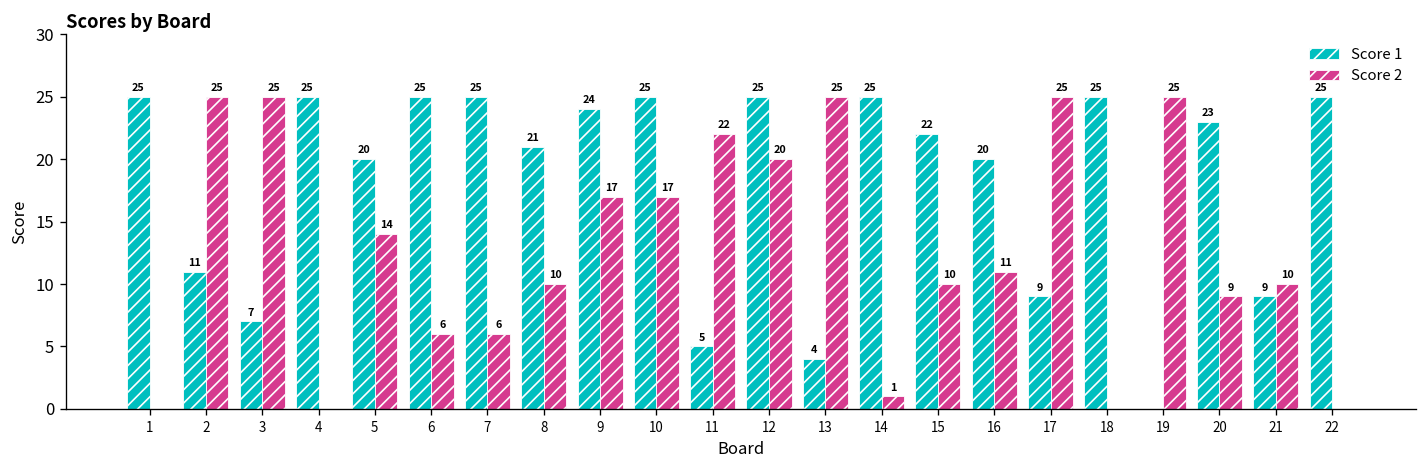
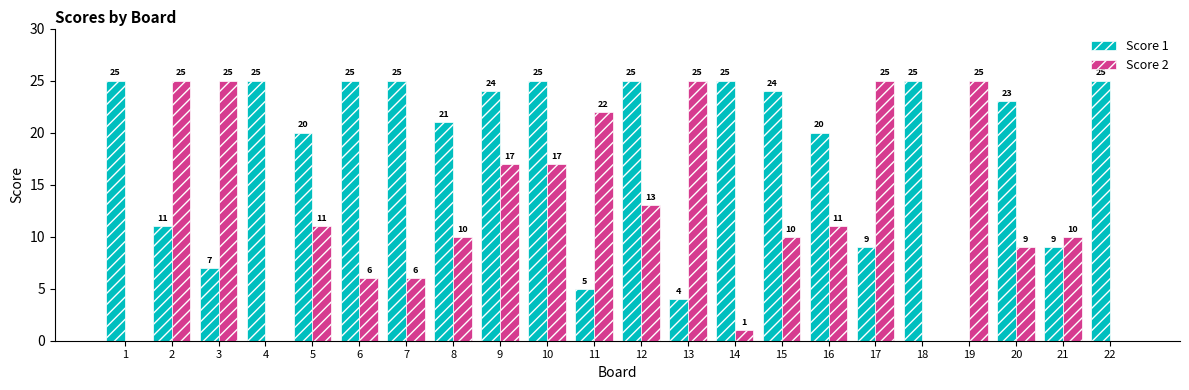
  {
    "Score 1": {
      "1": 25,
      "2": 11,
      "3": 7,
      "4": 25,
      "5": 20,
      "6": 25,
      "7": 25,
      "8": 21,
      "9": 24,
      "10": 25,
      "11": 5,
      "12": 25,
      "13": 4,
      "14": 25,
-     "15": 22,
+     "15": 24,
      "16": 20,
      "17": 9,
      "18": 25,
      "20": 23,
      "21": 9,
      "22": 25
    },
    "Score 2": {
      "2": 25,
      "3": 25,
-     "5": 14,
+     "5": 11,
      "6": 6,
      "7": 6,
      "8": 10,
      "9": 17,
      "10": 17,
      "11": 22,
-     "12": 20,
+     "12": 13,
      "13": 25,
      "14": 1,
      "15": 10,
      "16": 11,
      "17": 25,
      "19": 25,
      "20": 9,
      "21": 10
    }
  }
